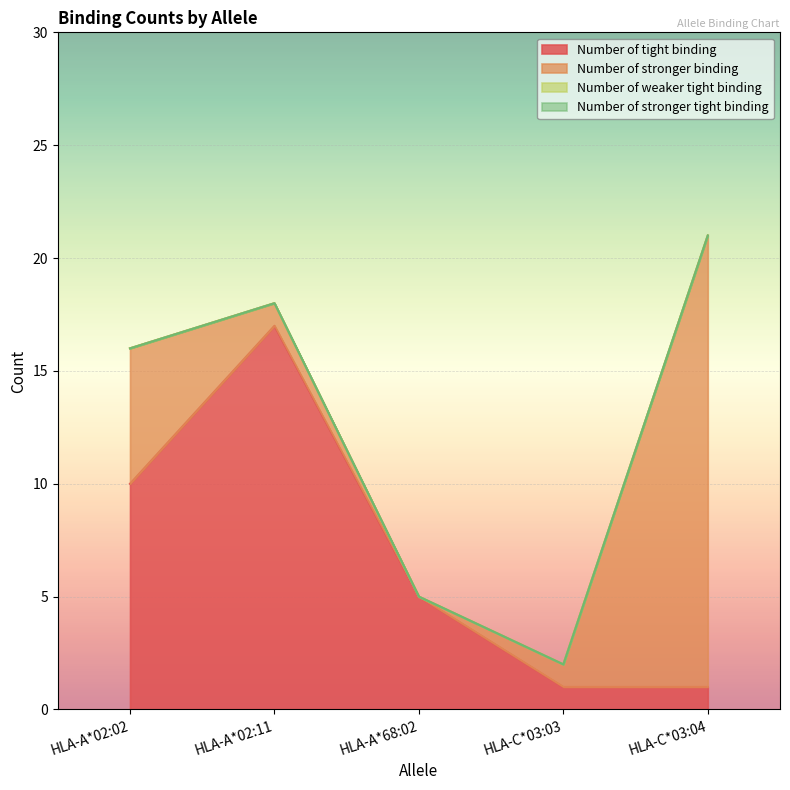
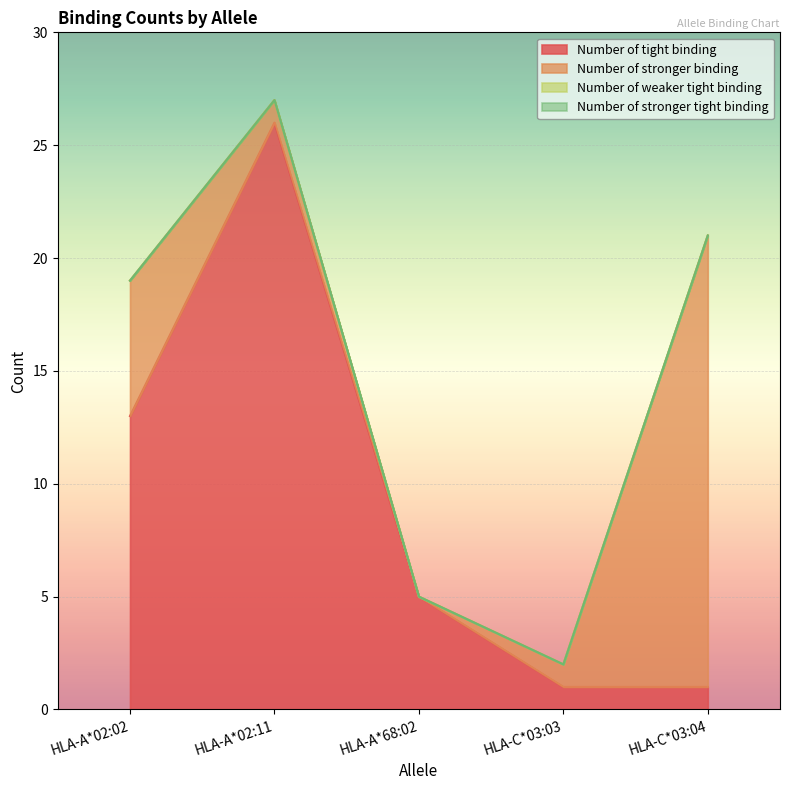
  {
    "Number of tight binding": {
-     "HLA-A*02:02": 10,
-     "HLA-A*02:11": 17,
+     "HLA-A*02:02": 13,
+     "HLA-A*02:11": 26,
      "HLA-C*03:03": 1,
      "HLA-C*03:04": 1
    }
  }
